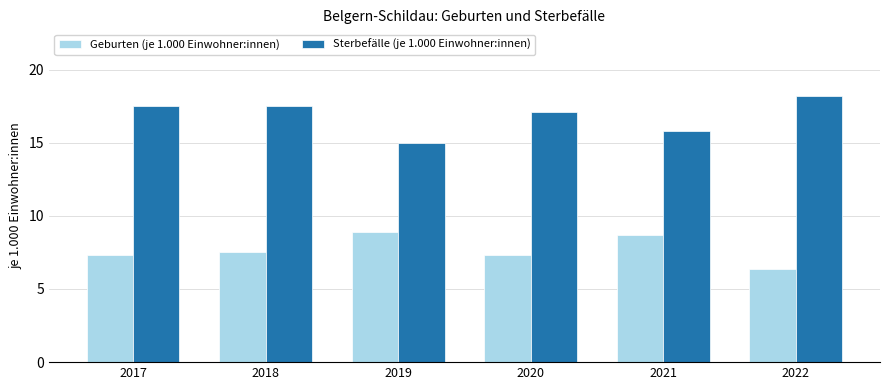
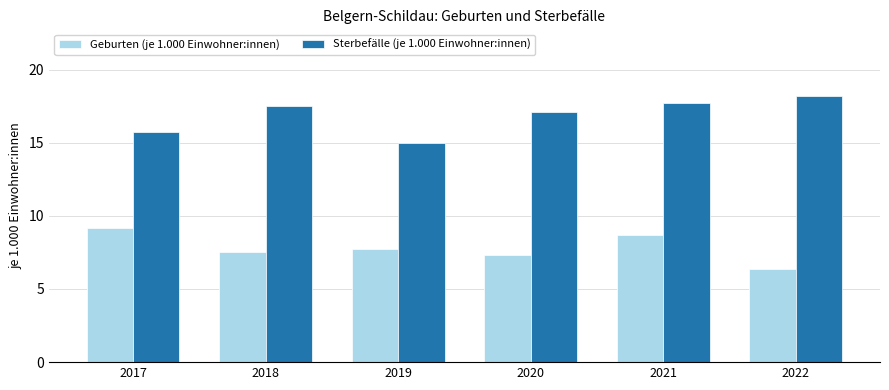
  {
    "Geburten (je 1.000 Einwohner:innen)": {
-     "2017": 7.3,
+     "2017": 9.2,
      "2018": 7.5,
-     "2019": 8.9,
+     "2019": 7.7,
      "2020": 7.3,
      "2021": 8.7,
      "2022": 6.4
    },
    "Sterbefälle (je 1.000 Einwohner:innen)": {
-     "2017": 17.5,
+     "2017": 15.7,
      "2018": 17.5,
      "2019": 15.0,
      "2020": 17.1,
-     "2021": 15.8,
+     "2021": 17.7,
      "2022": 18.2
    }
  }
